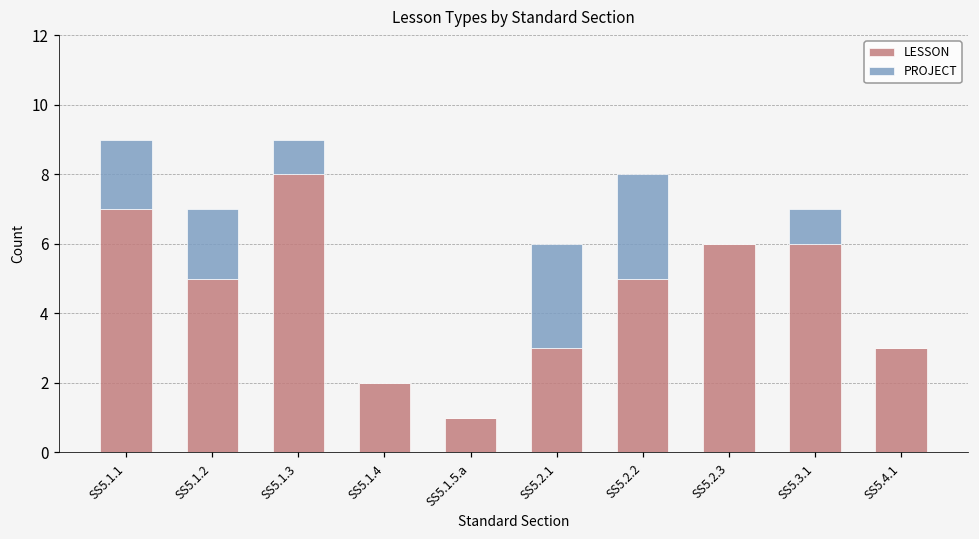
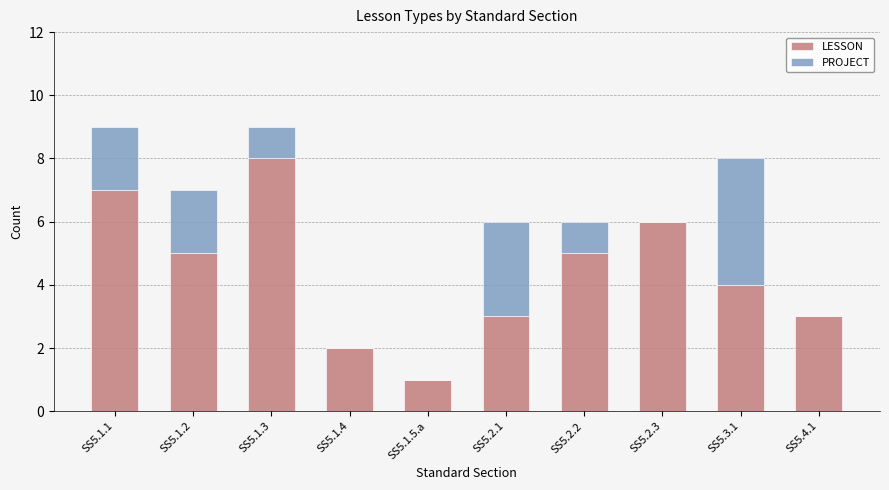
  {
    "LESSON": {
      "SS5.1.1": 7,
      "SS5.1.2": 5,
      "SS5.1.3": 8,
      "SS5.1.4": 2,
      "SS5.1.5.a": 1,
      "SS5.2.1": 3,
      "SS5.2.2": 5,
      "SS5.2.3": 6,
-     "SS5.3.1": 6,
+     "SS5.3.1": 4,
      "SS5.4.1": 3
    },
    "PROJECT": {
      "SS5.1.1": 2,
      "SS5.1.2": 2,
      "SS5.1.3": 1,
      "SS5.1.4": 0,
      "SS5.1.5.a": 0,
      "SS5.2.1": 3,
-     "SS5.2.2": 3,
+     "SS5.2.2": 1,
      "SS5.2.3": 0,
-     "SS5.3.1": 1,
+     "SS5.3.1": 4,
      "SS5.4.1": 0
    }
  }
